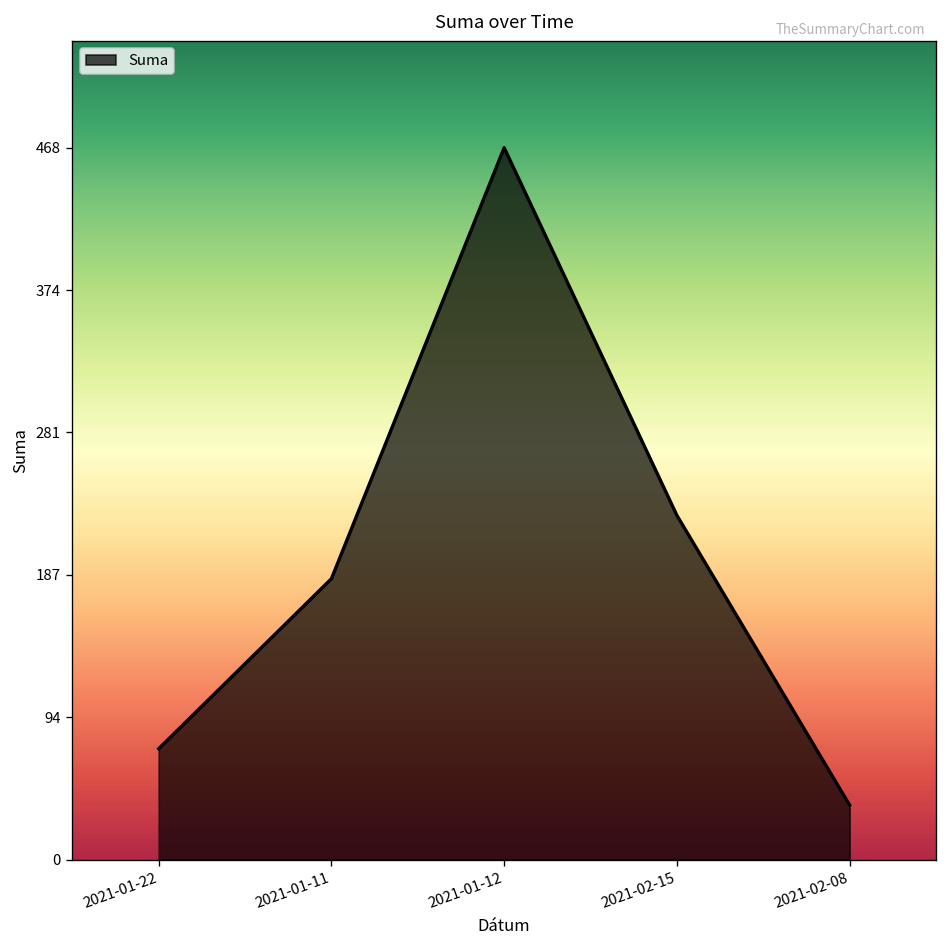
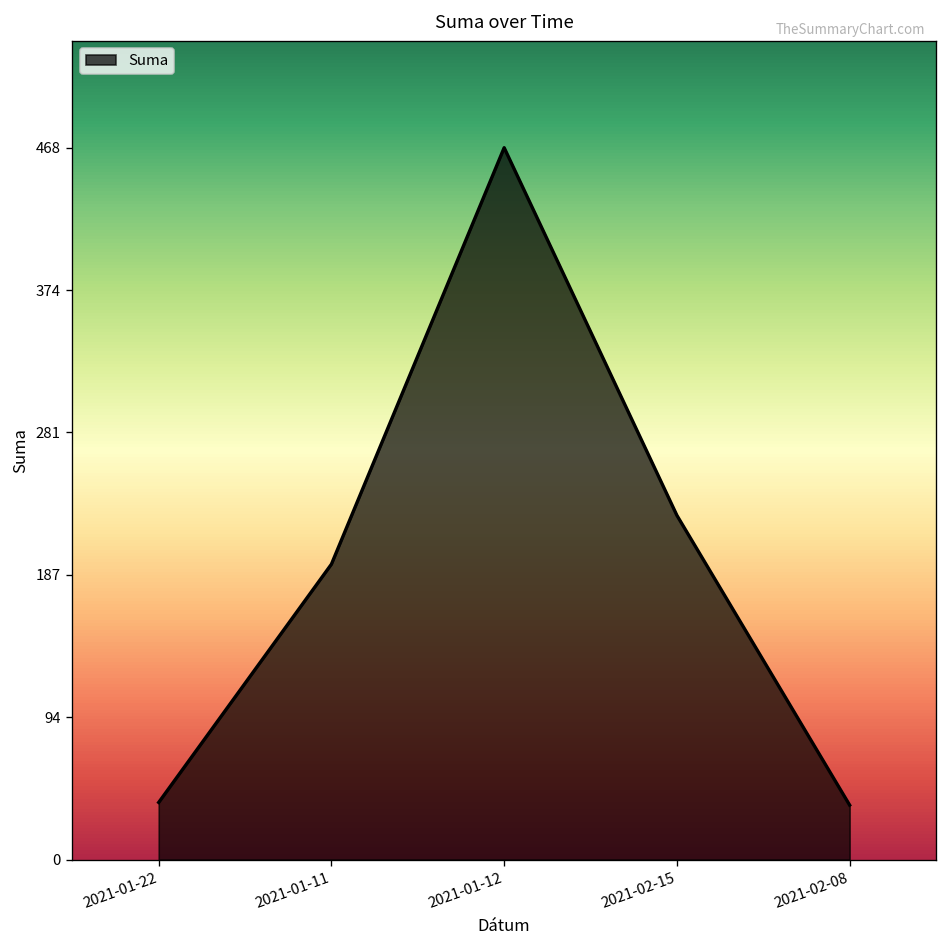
  {
-   "2021-01-22": 73,
-   "2021-01-11": 185,
+   "2021-01-22": 38,
+   "2021-01-11": 194,
    "2021-01-12": 468,
    "2021-02-15": 226,
    "2021-02-08": 36
  }
